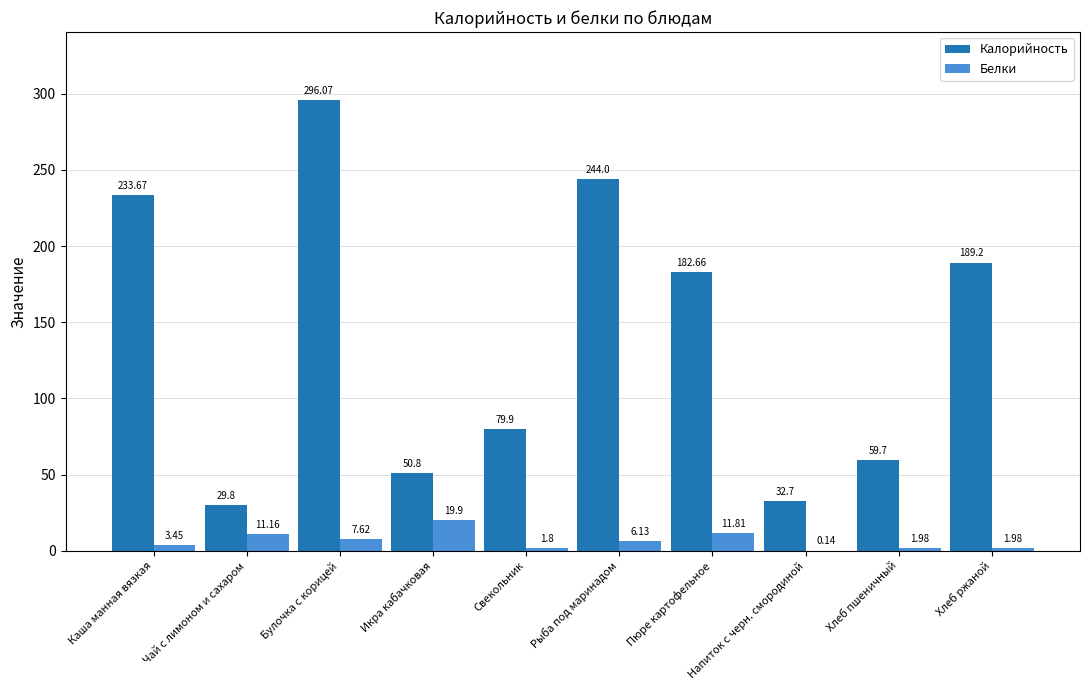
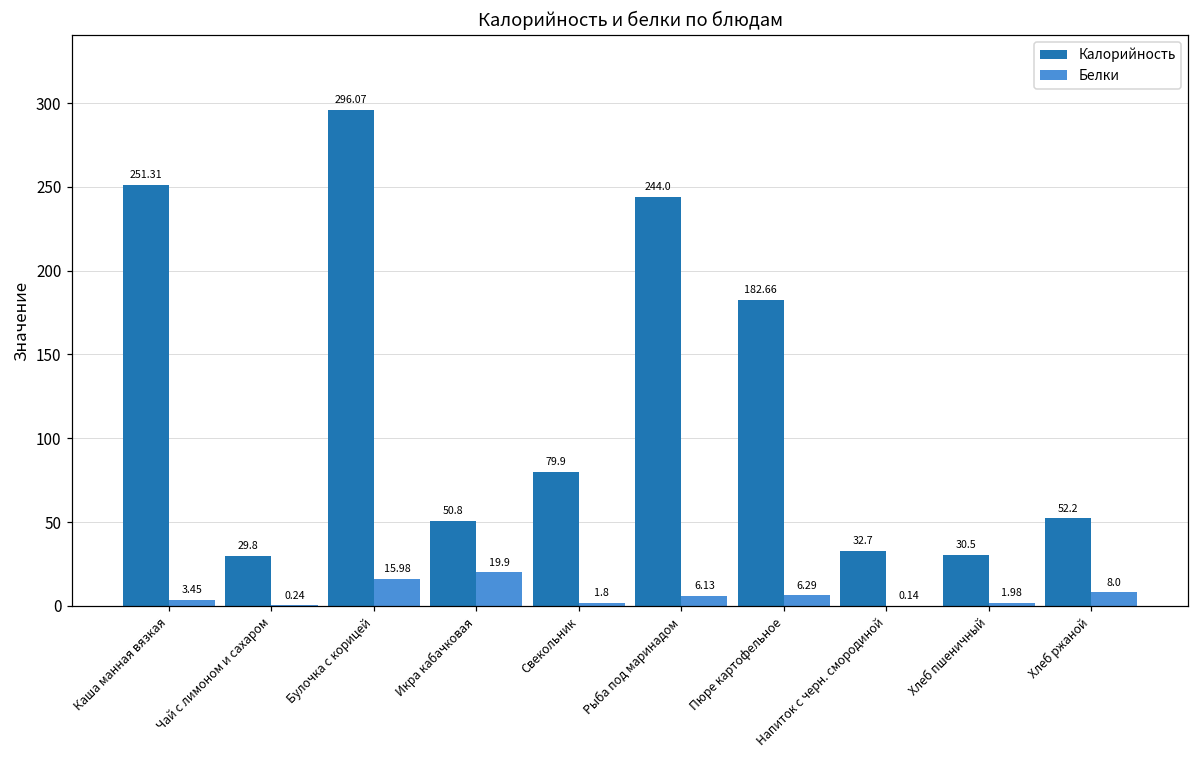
  {
    "Калорийность": {
-     "Каша манная вязкая": 233.67,
+     "Каша манная вязкая": 251.31,
      "Чай с лимоном и сахаром": 29.8,
      "Булочка с корицей": 296.07,
      "Икра кабачковая": 50.8,
      "Свекольник": 79.9,
      "Рыба под маринадом": 244.0,
      "Пюре картофельное": 182.66,
      "Напиток с черн. смородиной": 32.7,
-     "Хлеб пшеничный": 59.7,
-     "Хлеб ржаной": 189.2
+     "Хлеб пшеничный": 30.5,
+     "Хлеб ржаной": 52.2
    },
    "Белки": {
      "Каша манная вязкая": 3.45,
-     "Чай с лимоном и сахаром": 11.16,
-     "Булочка с корицей": 7.62,
+     "Чай с лимоном и сахаром": 0.24,
+     "Булочка с корицей": 15.98,
      "Икра кабачковая": 19.9,
      "Свекольник": 1.8,
      "Рыба под маринадом": 6.13,
-     "Пюре картофельное": 11.81,
+     "Пюре картофельное": 6.29,
      "Напиток с черн. смородиной": 0.14,
      "Хлеб пшеничный": 1.98,
-     "Хлеб ржаной": 1.98
+     "Хлеб ржаной": 8.0
    }
  }
